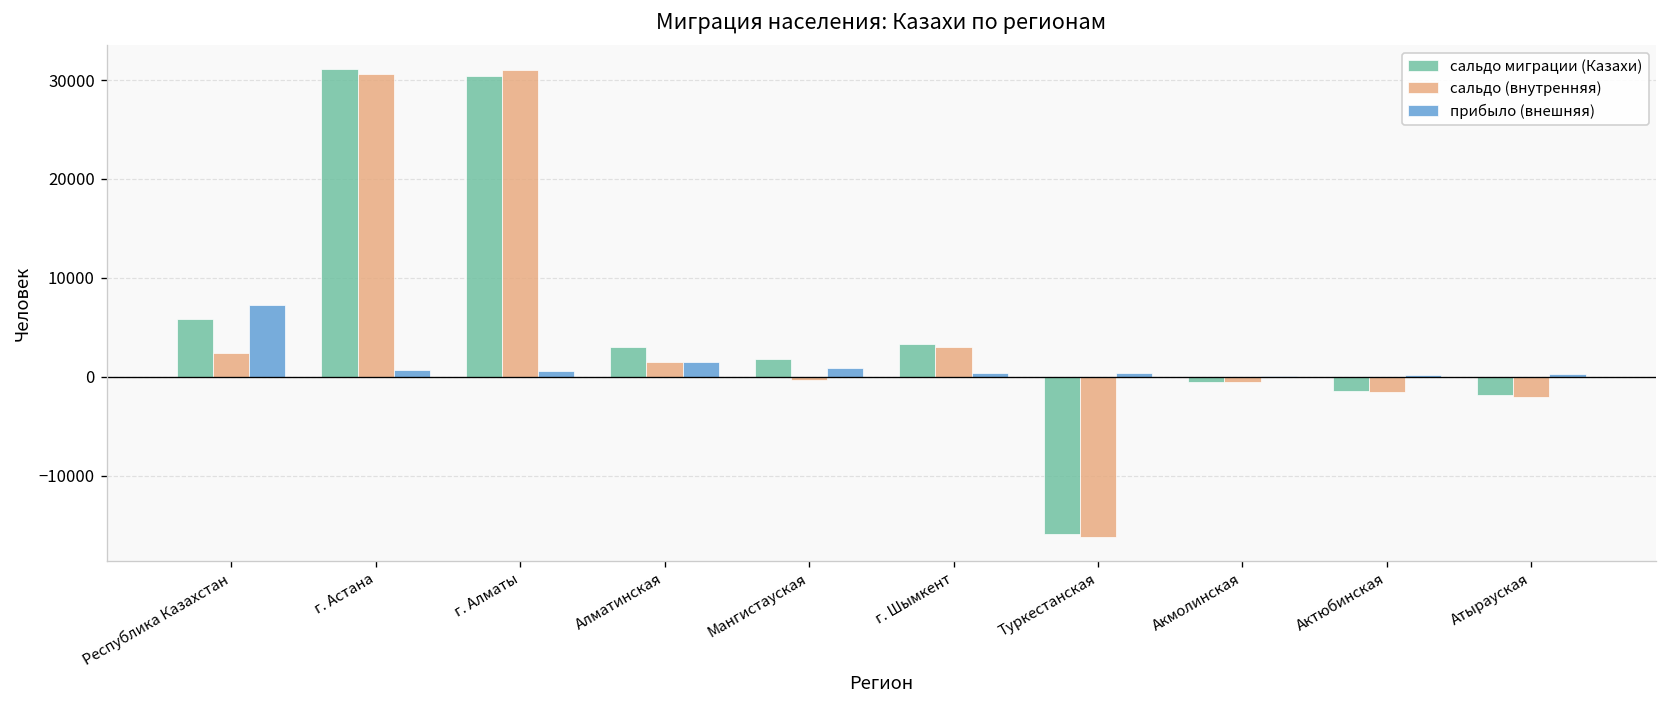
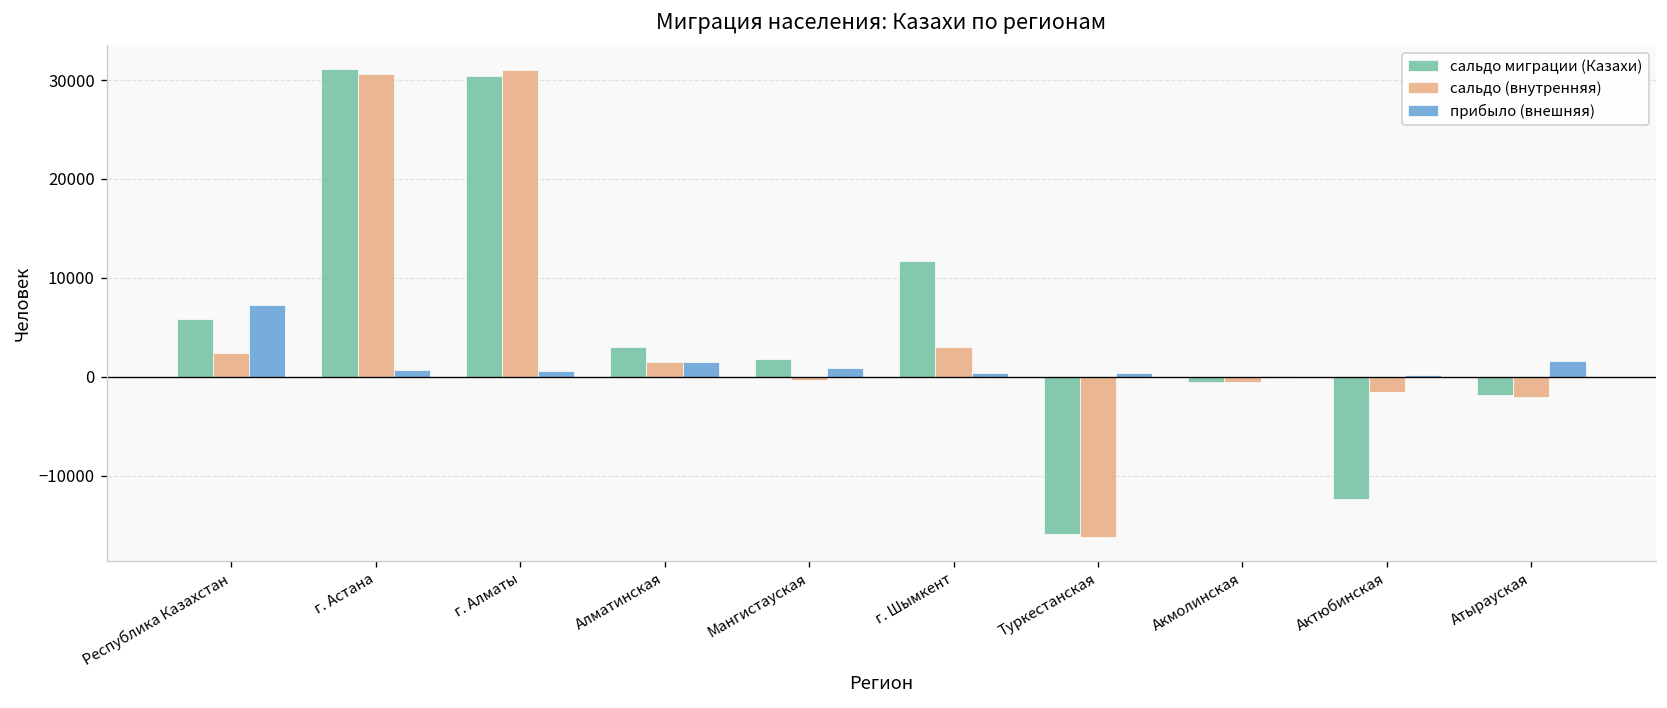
  {
    "сальдо миграции (Казахи)": {
      "Республика Казахстан": 6000,
      "г. Астана": 31000,
      "г. Алматы": 30000,
      "Алматинская": 3000,
      "Мангистауская": 2000,
-     "г. Шымкент": 3000,
+     "г. Шымкент": 12000,
      "Туркестанская": -16000,
      "Акмолинская": -1000,
-     "Актюбинская": -1000,
+     "Актюбинская": -12000,
      "Атырауская": -2000
    },
    "сальдо (внутренняя)": {
      "Республика Казахстан": 2000,
      "г. Астана": 31000,
      "г. Алматы": 31000,
      "Алматинская": 2000,
      "Мангистауская": 0,
      "г. Шымкент": 3000,
      "Туркестанская": -16000,
      "Акмолинская": -1000,
      "Актюбинская": -2000,
      "Атырауская": -2000
    },
    "прибыло (внешняя)": {
      "Республика Казахстан": 7000,
      "г. Астана": 1000,
      "г. Алматы": 1000,
      "Алматинская": 1000,
      "Мангистауская": 1000,
      "г. Шымкент": 0,
      "Туркестанская": 0,
-     "Атырауская": 0
+     "Атырауская": 2000
    }
  }
